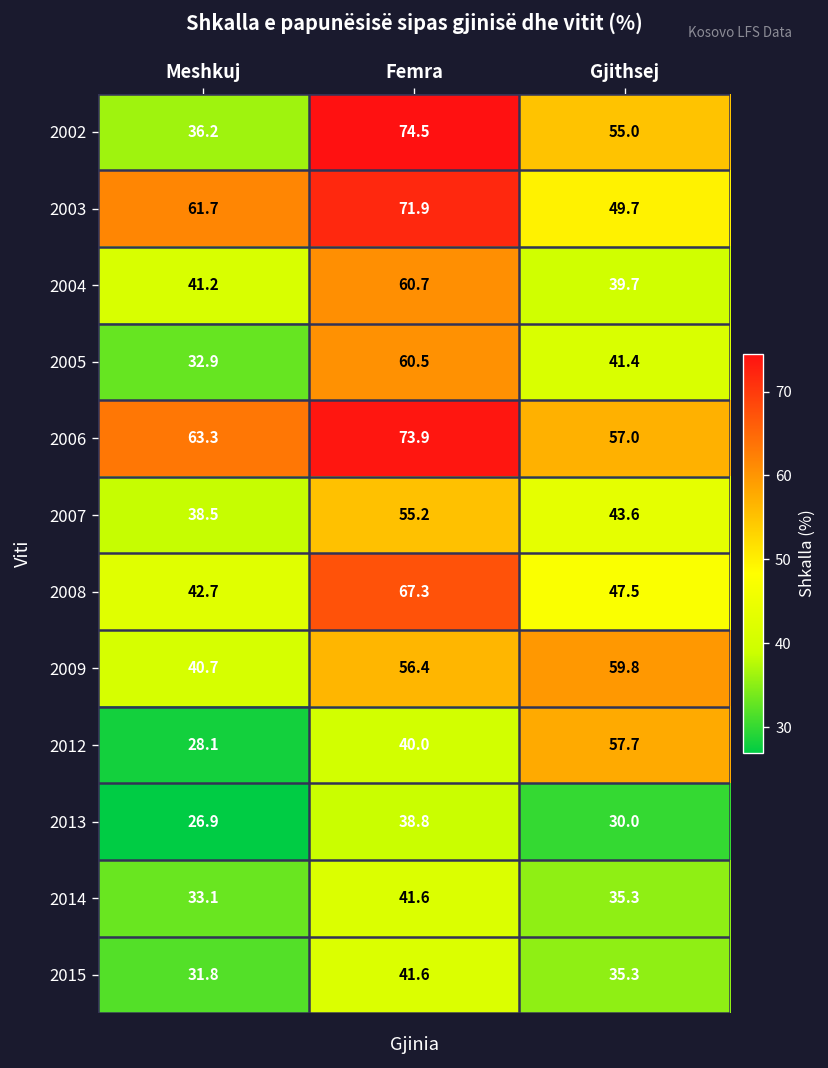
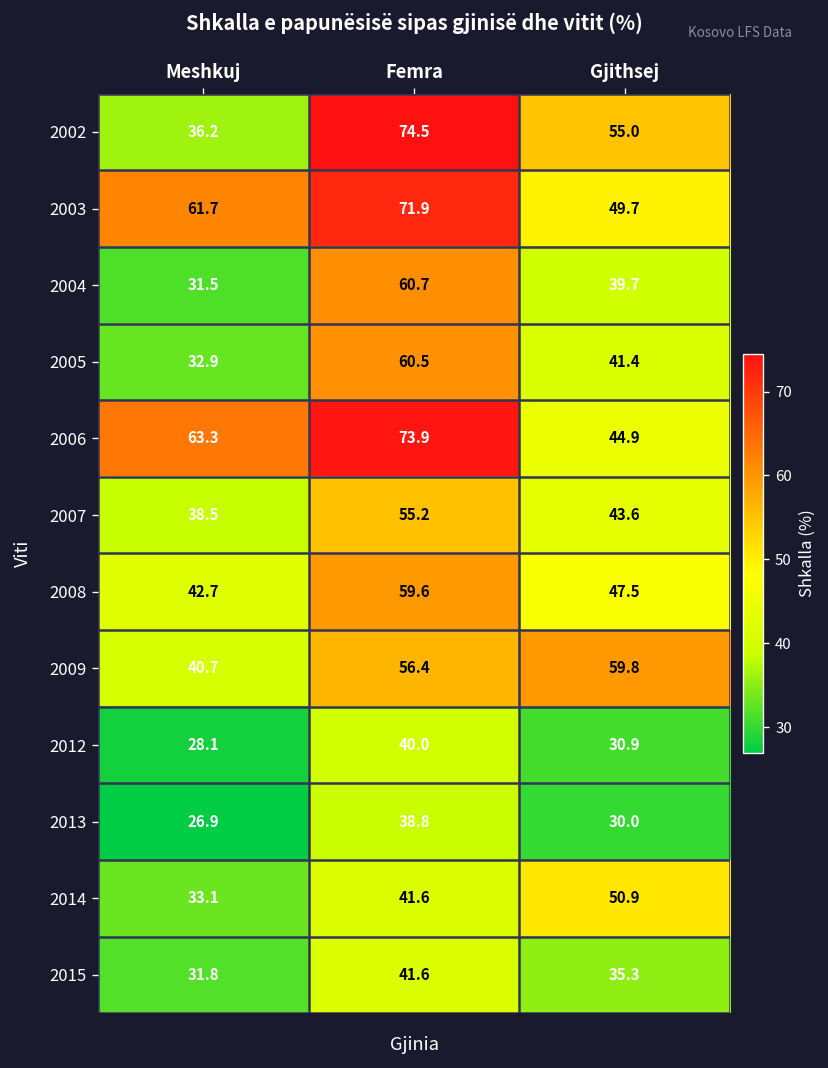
  {
    "2002": {
      "Meshkuj": 36.2,
      "Femra": 74.5,
      "Gjithsej": 55.0
    },
    "2003": {
      "Meshkuj": 61.7,
      "Femra": 71.9,
      "Gjithsej": 49.7
    },
    "2004": {
-     "Meshkuj": 41.2,
+     "Meshkuj": 31.5,
      "Femra": 60.7,
      "Gjithsej": 39.7
    },
    "2005": {
      "Meshkuj": 32.9,
      "Femra": 60.5,
      "Gjithsej": 41.4
    },
    "2006": {
      "Meshkuj": 63.3,
      "Femra": 73.9,
-     "Gjithsej": 57.0
+     "Gjithsej": 44.9
    },
    "2007": {
      "Meshkuj": 38.5,
      "Femra": 55.2,
      "Gjithsej": 43.6
    },
    "2008": {
      "Meshkuj": 42.7,
-     "Femra": 67.3,
+     "Femra": 59.6,
      "Gjithsej": 47.5
    },
    "2009": {
      "Meshkuj": 40.7,
      "Femra": 56.4,
      "Gjithsej": 59.8
    },
    "2012": {
      "Meshkuj": 28.1,
      "Femra": 40.0,
-     "Gjithsej": 57.7
+     "Gjithsej": 30.9
    },
    "2013": {
      "Meshkuj": 26.9,
      "Femra": 38.8,
      "Gjithsej": 30.0
    },
    "2014": {
      "Meshkuj": 33.1,
      "Femra": 41.6,
-     "Gjithsej": 35.3
+     "Gjithsej": 50.9
    },
    "2015": {
      "Meshkuj": 31.8,
      "Femra": 41.6,
      "Gjithsej": 35.3
    }
  }
